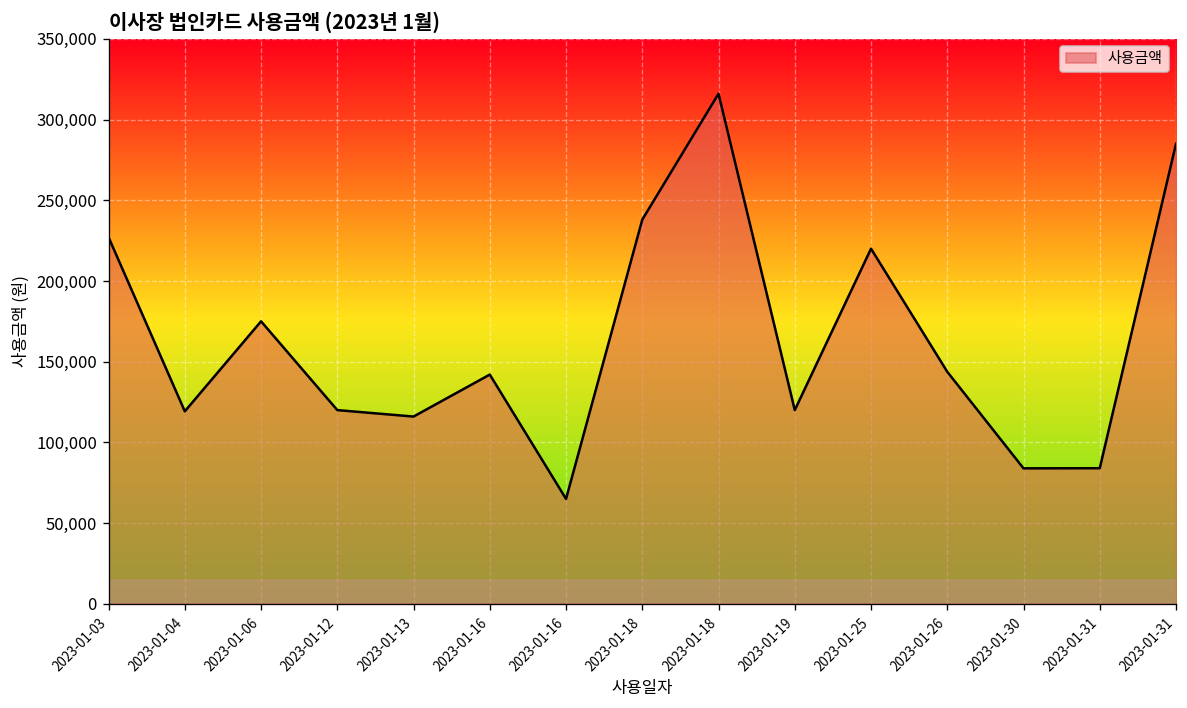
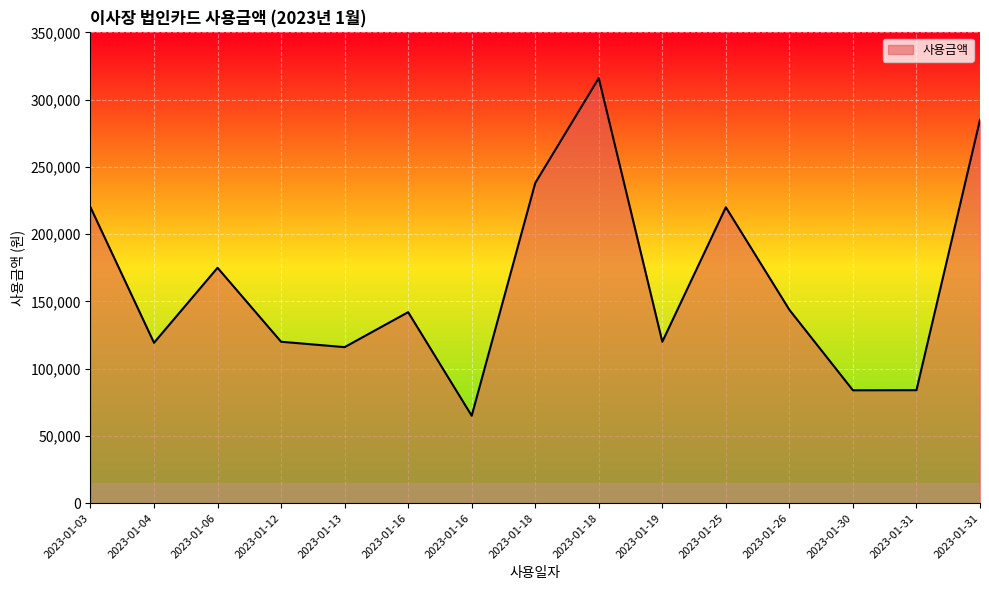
  {
-   "2023-01-03": "227,000",
+   "2023-01-03": "220,000",
    "2023-01-04": "119,000",
    "2023-01-06": "175,000",
    "2023-01-12": "120,000",
    "2023-01-13": "116,000",
    "2023-01-19": "120,000",
    "2023-01-25": "220,000",
    "2023-01-26": "144,000",
    "2023-01-30": "84,000"
  }
